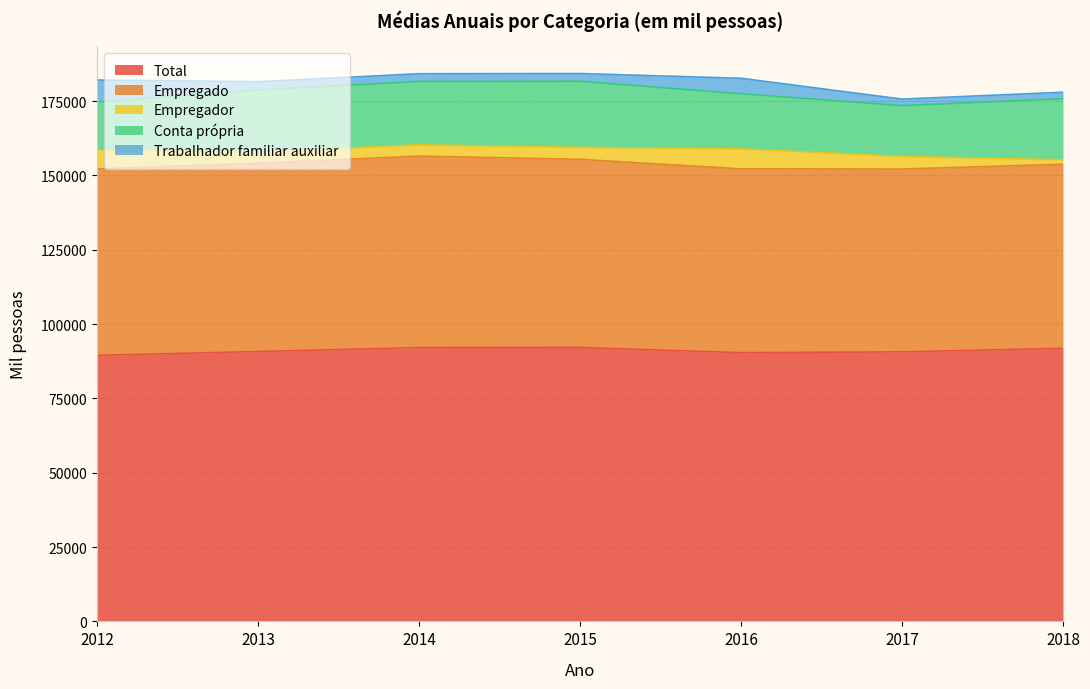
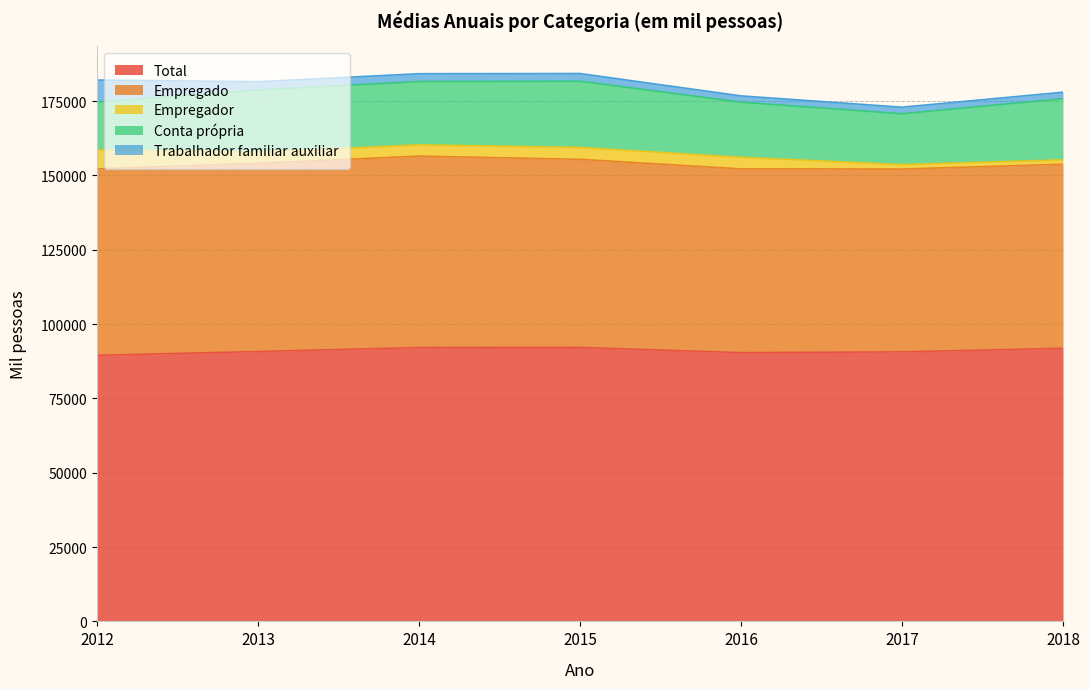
  {
    "Empregador": {
      "2012": 6000,
      "2014": 4000,
      "2015": 4000,
-     "2016": 7000,
-     "2017": 4000,
+     "2016": 4000,
+     "2017": 2000,
      "2018": 1000
    },
    "Conta própria": {
      "2012": 16000,
      "2014": 21000,
      "2015": 22000,
      "2016": 19000,
      "2017": 17000,
      "2018": 21000
    },
    "Trabalhador familiar auxiliar": {
      "2012": 7000,
      "2014": 3000,
      "2015": 3000,
-     "2016": 5000,
+     "2016": 2000,
      "2017": 2000,
      "2018": 2000
    }
  }
